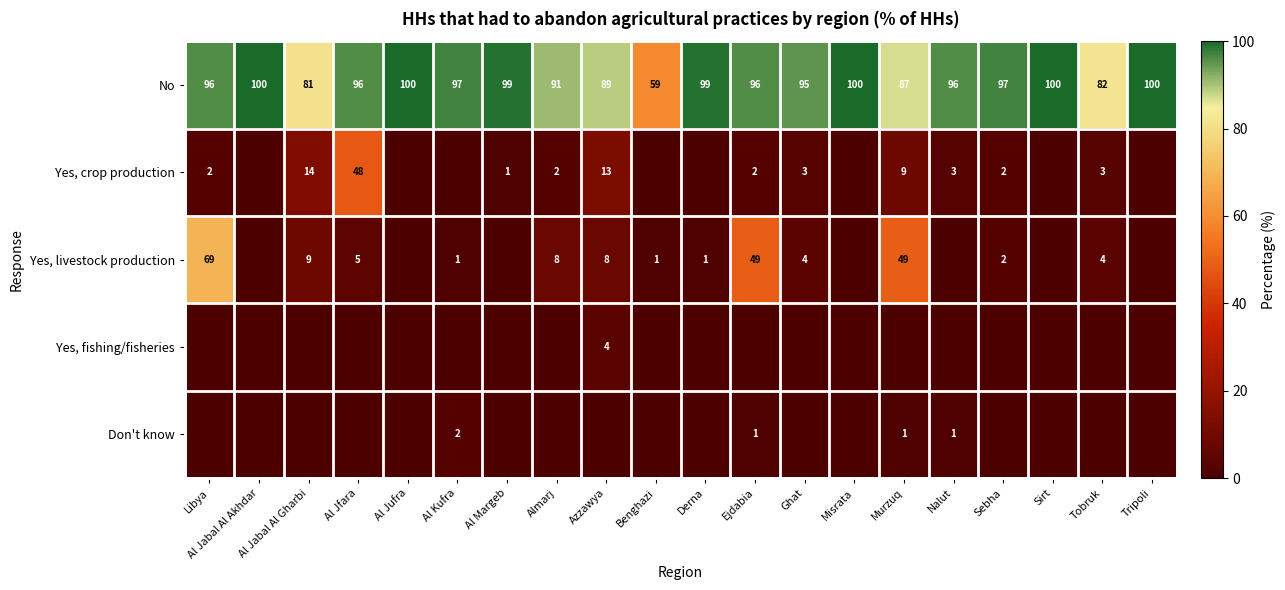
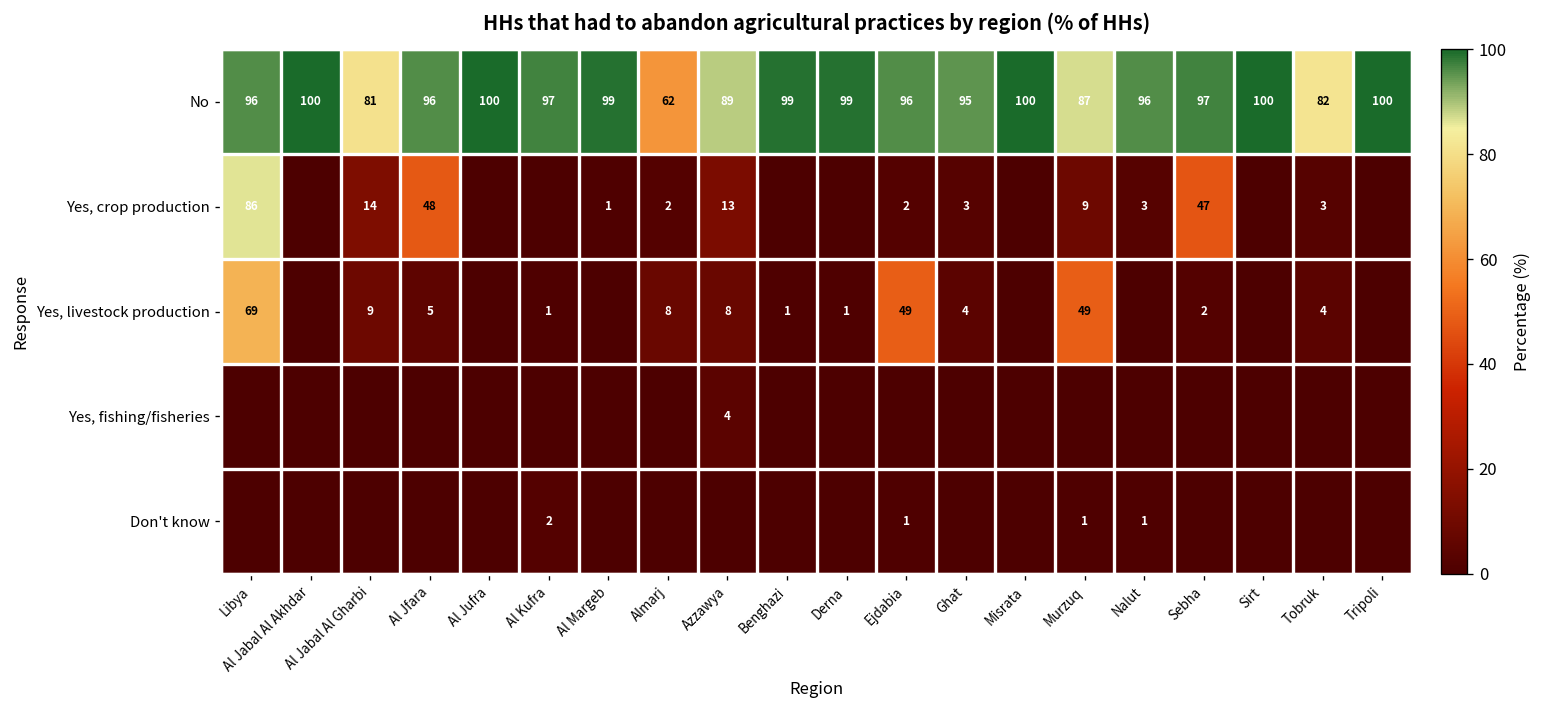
  {
    "No": {
      "Libya": 96,
      "Al Jabal Al Akhdar": 100,
      "Al Jabal Al Gharbi": 81,
      "Al Jfara": 96,
      "Al Jufra": 100,
      "Al Kufra": 97,
      "Al Margeb": 99,
-     "Almarj": 91,
+     "Almarj": 62,
      "Azzawya": 89,
-     "Benghazi": 59,
+     "Benghazi": 99,
      "Derna": 99,
      "Ejdabia": 96,
      "Ghat": 95,
      "Misrata": 100,
      "Murzuq": 87,
      "Nalut": 96,
      "Sebha": 97,
      "Sirt": 100,
      "Tobruk": 82,
      "Tripoli": 100
    },
    "Yes, crop production": {
-     "Libya": 2,
+     "Libya": 86,
      "Al Jabal Al Gharbi": 14,
      "Al Jfara": 48,
      "Al Margeb": 1,
      "Almarj": 2,
      "Azzawya": 13,
      "Ejdabia": 2,
      "Ghat": 3,
      "Murzuq": 9,
      "Nalut": 3,
-     "Sebha": 2,
+     "Sebha": 47,
      "Tobruk": 3
    },
    "Yes, livestock production": {
      "Libya": 69,
      "Al Jabal Al Gharbi": 9,
      "Al Jfara": 5,
      "Al Kufra": 1,
      "Almarj": 8,
      "Azzawya": 8,
      "Benghazi": 1,
      "Derna": 1,
      "Ejdabia": 49,
      "Ghat": 4,
      "Murzuq": 49,
      "Sebha": 2,
      "Tobruk": 4
    },
    "Yes, fishing/fisheries": {
      "Azzawya": 4
    },
    "Don't know": {
      "Al Kufra": 2,
      "Ejdabia": 1,
      "Murzuq": 1,
      "Nalut": 1
    }
  }
